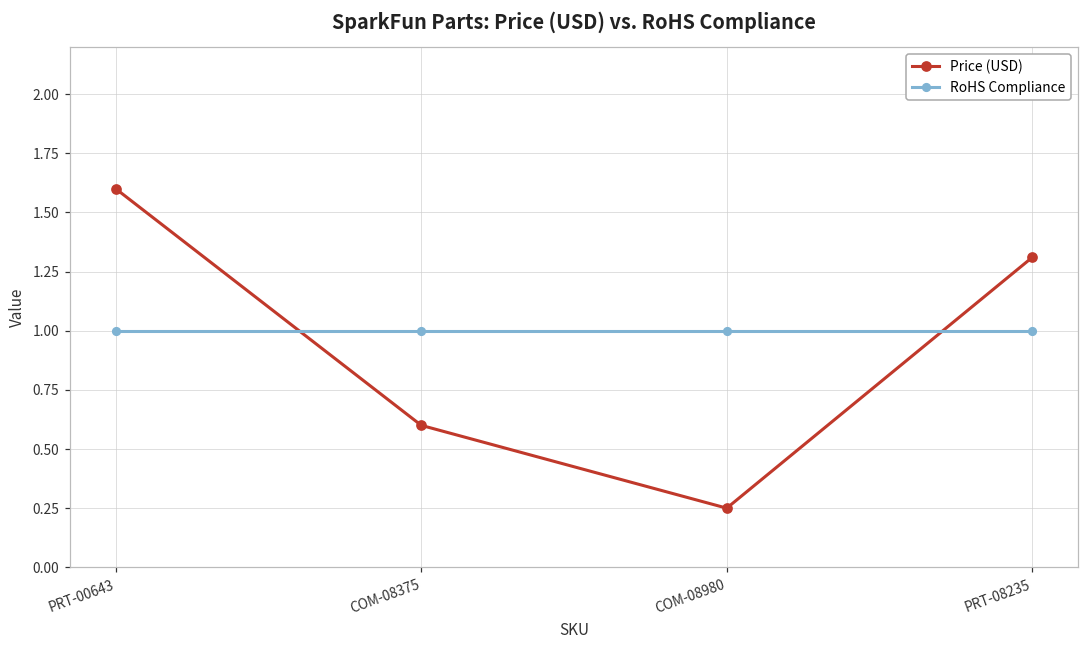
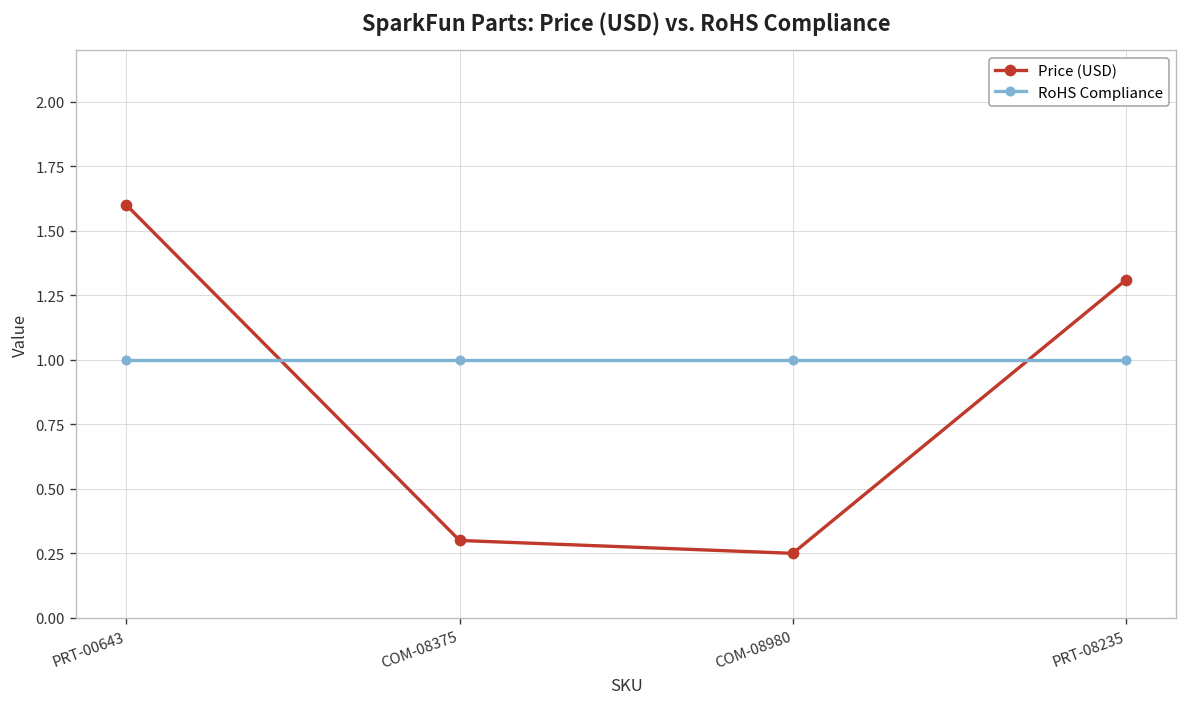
  {
    "Price (USD)": {
      "PRT-00643": 1.6,
-     "COM-08375": 0.6,
+     "COM-08375": 0.3,
      "COM-08980": 0.25,
      "PRT-08235": 1.3
    },
    "RoHS Compliance": {
      "PRT-00643": 1.0,
      "COM-08375": 1.0,
      "COM-08980": 1.0,
      "PRT-08235": 1.0
    }
  }
